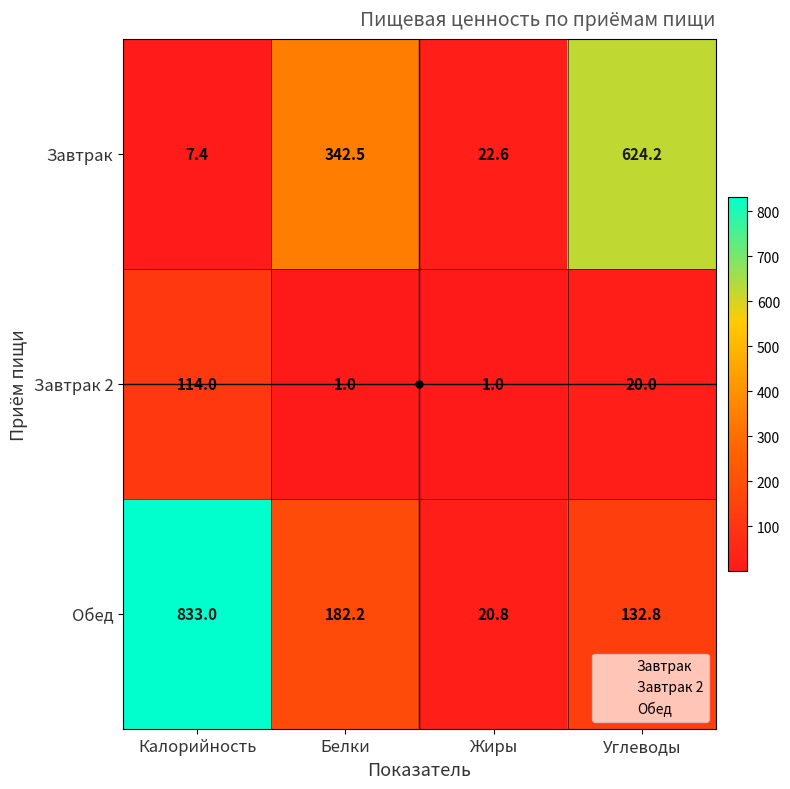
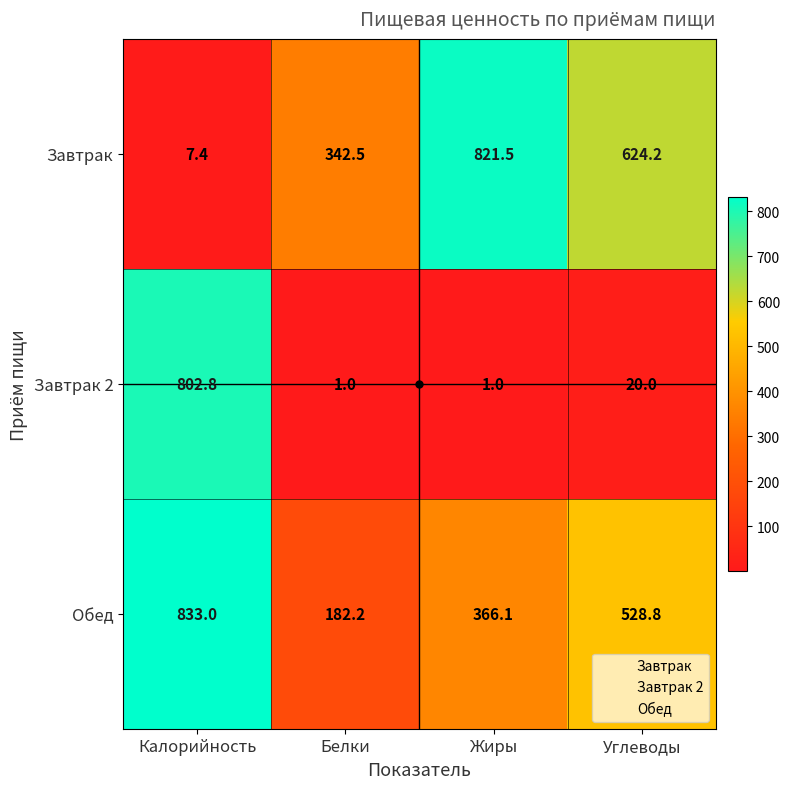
  {
    "Завтрак": {
      "Калорийность": 7.4,
      "Белки": 342.5,
-     "Жиры": 22.6,
+     "Жиры": 821.5,
      "Углеводы": 624.2
    },
    "Завтрак 2": {
-     "Калорийность": 114.0,
+     "Калорийность": 802.8,
      "Белки": 1.0,
      "Жиры": 1.0,
      "Углеводы": 20.0
    },
    "Обед": {
      "Калорийность": 833.0,
      "Белки": 182.2,
-     "Жиры": 20.8,
-     "Углеводы": 132.8
+     "Жиры": 366.1,
+     "Углеводы": 528.8
    }
  }
